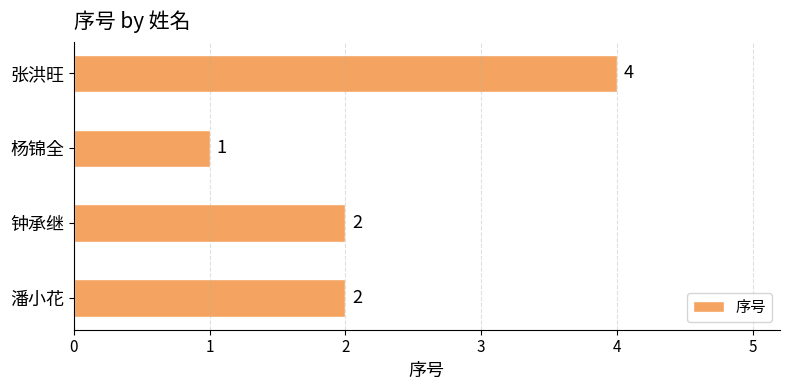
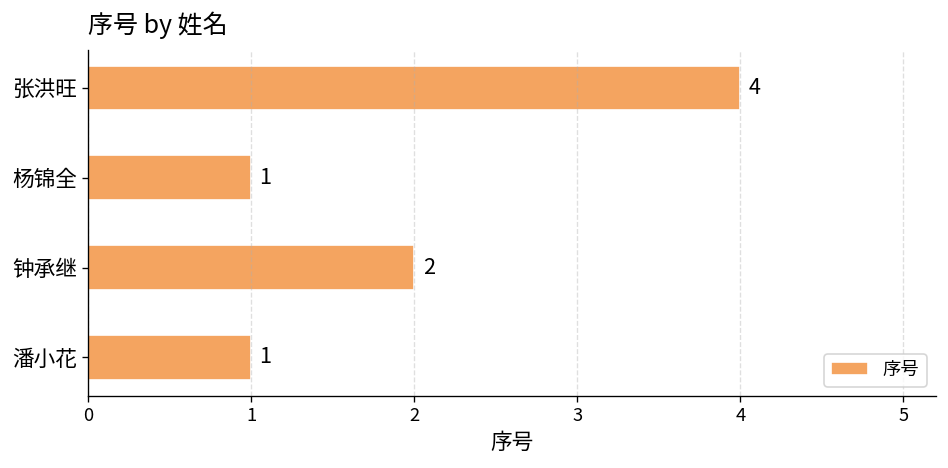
  {
    "张洪旺": 4,
    "杨锦全": 1,
    "钟承继": 2,
-   "潘小花": 2
+   "潘小花": 1
  }
